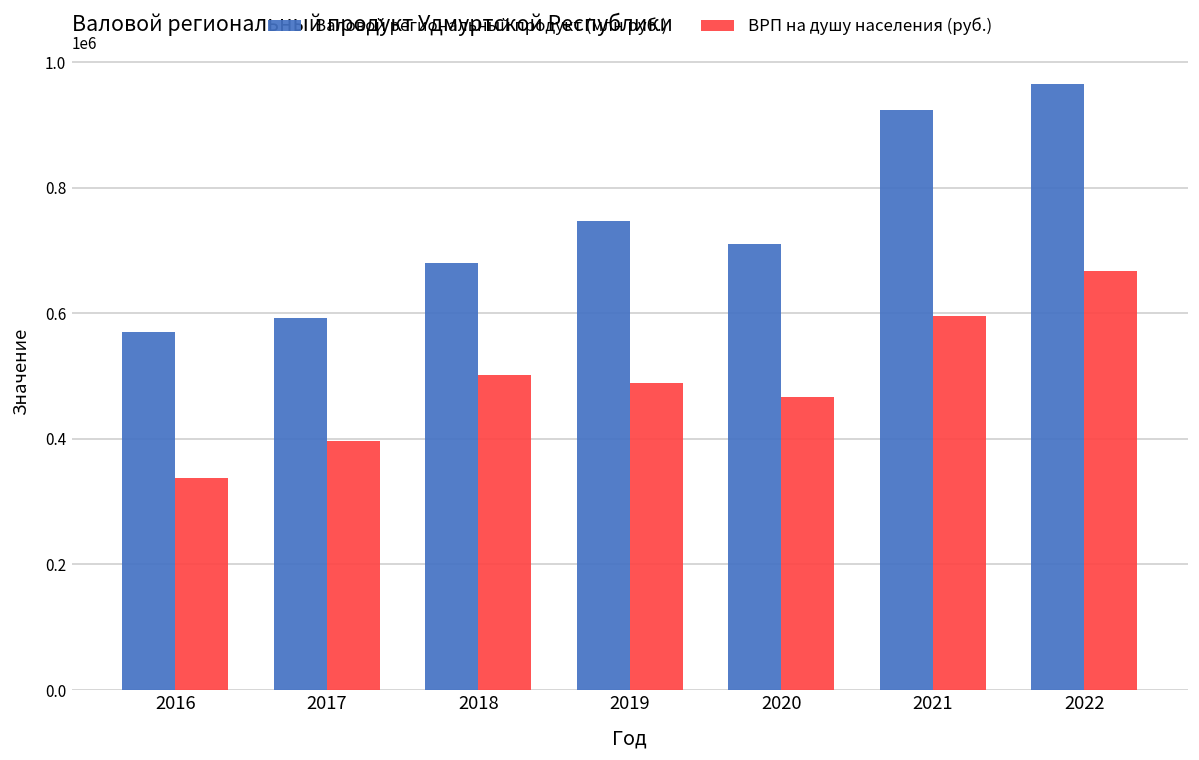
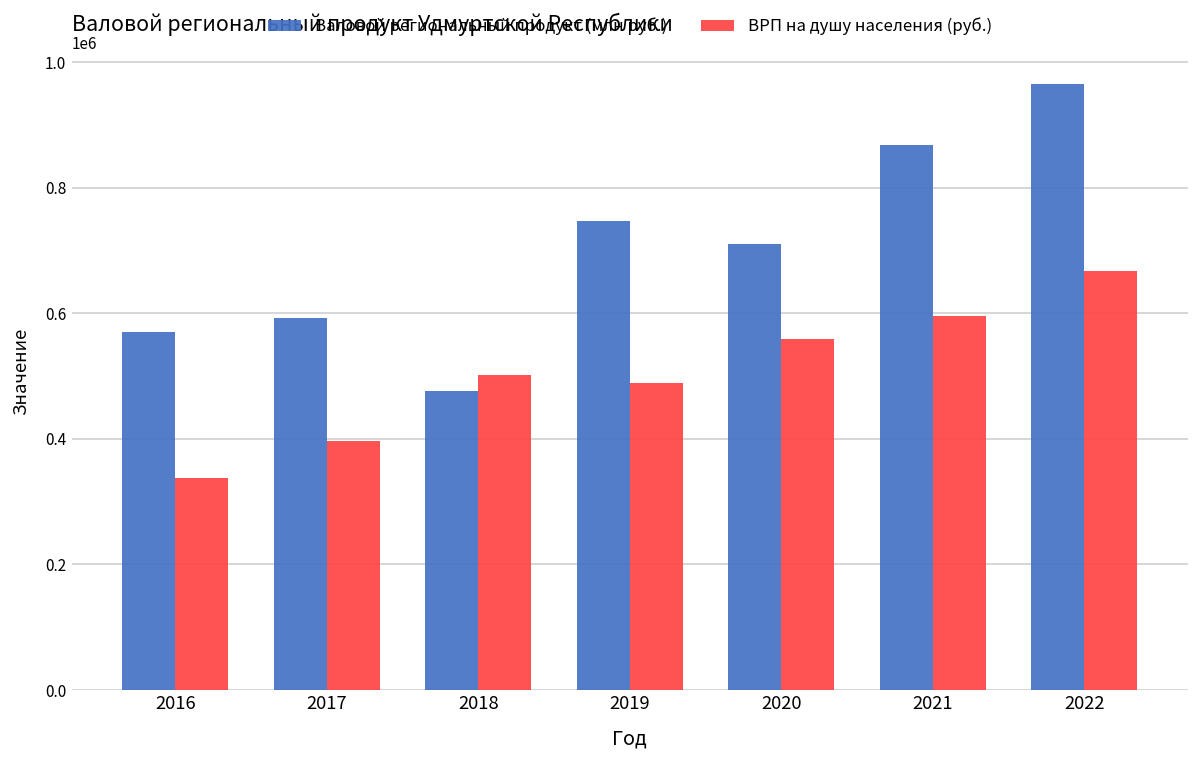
  {
    "Валовой региональный продукт (млн руб.)": {
      "2016": 570000,
      "2017": 590000,
-     "2018": 680000,
+     "2018": 480000,
      "2019": 750000,
      "2020": 710000,
-     "2021": 920000,
+     "2021": 870000,
      "2022": 970000
    },
    "ВРП на душу населения (руб.)": {
      "2016": 340000,
      "2017": 400000,
      "2018": 500000,
      "2019": 490000,
-     "2020": 470000,
+     "2020": 560000,
      "2021": 600000,
      "2022": 670000
    }
  }
